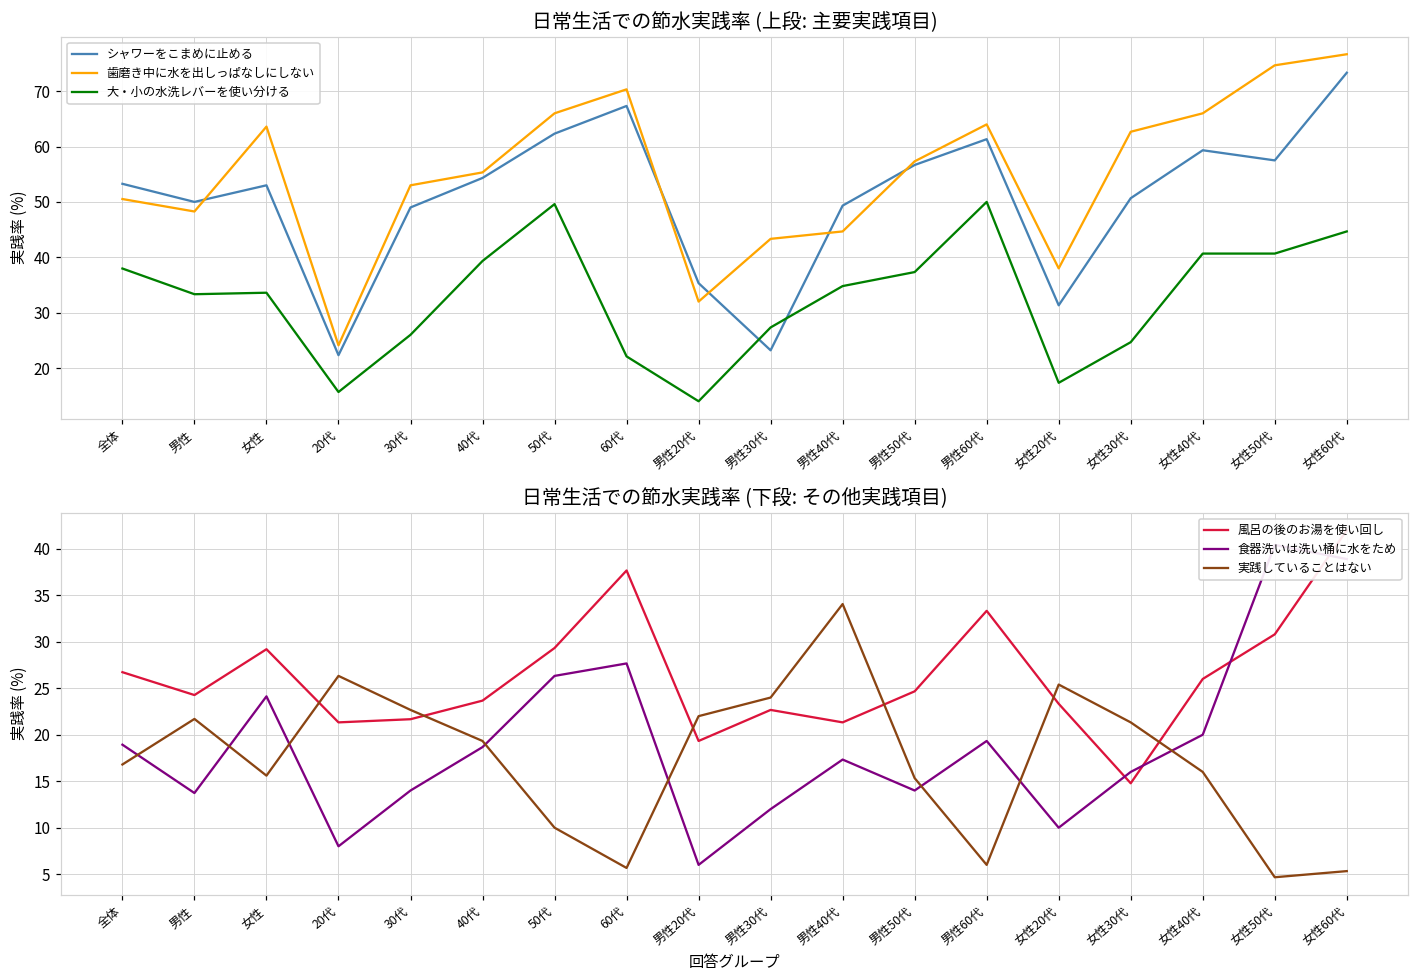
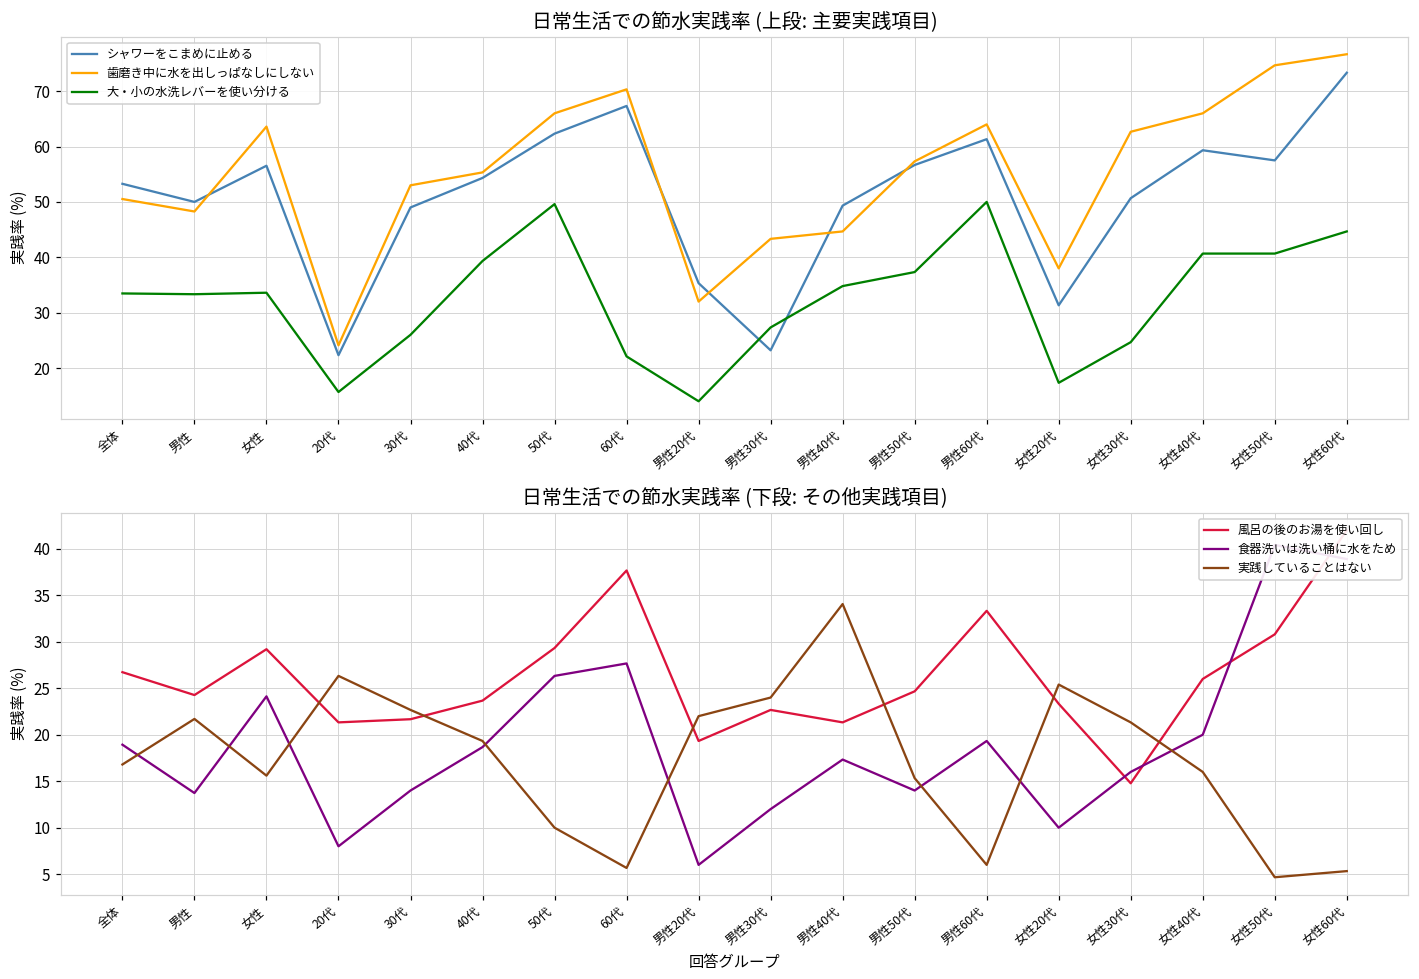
  {
    "日常生活での節水実践率 (上段: 主要実践項目)": {
      "シャワーをこまめに止める": {
        "全体": 53,
        "男性": 50,
-       "女性": 53,
+       "女性": 57,
        "20代": 22,
        "30代": 49,
        "40代": 54,
        "50代": 62,
        "60代": 67,
        "男性20代": 35,
        "男性30代": 23,
        "男性40代": 49,
        "男性50代": 57,
        "男性60代": 61,
        "女性20代": 31,
        "女性30代": 51,
        "女性40代": 59,
        "女性50代": 58,
        "女性60代": 73
      },
      "歯磨き中に水を出しっぱなしにしない": {
        "全体": 51,
        "男性": 48,
        "女性": 64,
        "20代": 24,
        "30代": 53,
        "40代": 55,
        "50代": 66,
        "60代": 70,
        "男性20代": 32,
        "男性30代": 43,
        "男性40代": 45,
        "男性50代": 57,
        "男性60代": 64,
        "女性20代": 38,
        "女性30代": 63,
        "女性40代": 66,
        "女性50代": 75,
        "女性60代": 77
      },
      "大・小の水洗レバーを使い分ける": {
-       "全体": 38,
+       "全体": 33,
        "男性": 33,
        "女性": 34,
        "20代": 16,
        "30代": 26,
        "40代": 39,
        "50代": 50,
        "60代": 22,
        "男性20代": 14,
        "男性30代": 27,
        "男性40代": 35,
        "男性50代": 37,
        "男性60代": 50,
        "女性20代": 17,
        "女性30代": 25,
        "女性40代": 41,
        "女性50代": 41,
        "女性60代": 45
      }
    },
    "日常生活での節水実践率 (下段: その他実践項目)": {
      "風呂の後のお湯を使い回し": {
        "全体": 27,
        "男性": 24,
        "女性": 29,
        "20代": 21,
        "30代": 22,
        "40代": 24,
        "50代": 29,
        "60代": 38,
        "男性20代": 19,
        "男性30代": 23,
        "男性40代": 21,
        "男性50代": 25,
        "男性60代": 33,
        "女性20代": 23,
        "女性30代": 15,
        "女性40代": 26,
        "女性50代": 31
      },
      "食器洗いは洗い桶に水をため": {
        "全体": 19,
        "男性": 14,
        "女性": 24,
        "20代": 8,
        "30代": 14,
        "40代": 19,
        "50代": 26,
        "60代": 28,
        "男性20代": 6,
        "男性30代": 12,
        "男性40代": 17,
        "男性50代": 14,
        "男性60代": 19,
        "女性20代": 10,
        "女性30代": 16,
        "女性40代": 20
      },
      "実践していることはない": {
        "全体": 17,
        "男性": 22,
        "女性": 16,
        "20代": 26,
        "30代": 23,
        "40代": 19,
        "50代": 10,
        "60代": 6,
        "男性20代": 22,
        "男性30代": 24,
        "男性40代": 34,
        "男性50代": 15,
        "男性60代": 6,
        "女性20代": 25,
        "女性30代": 21,
        "女性40代": 16,
        "女性50代": 5,
        "女性60代": 5
      }
    }
  }
